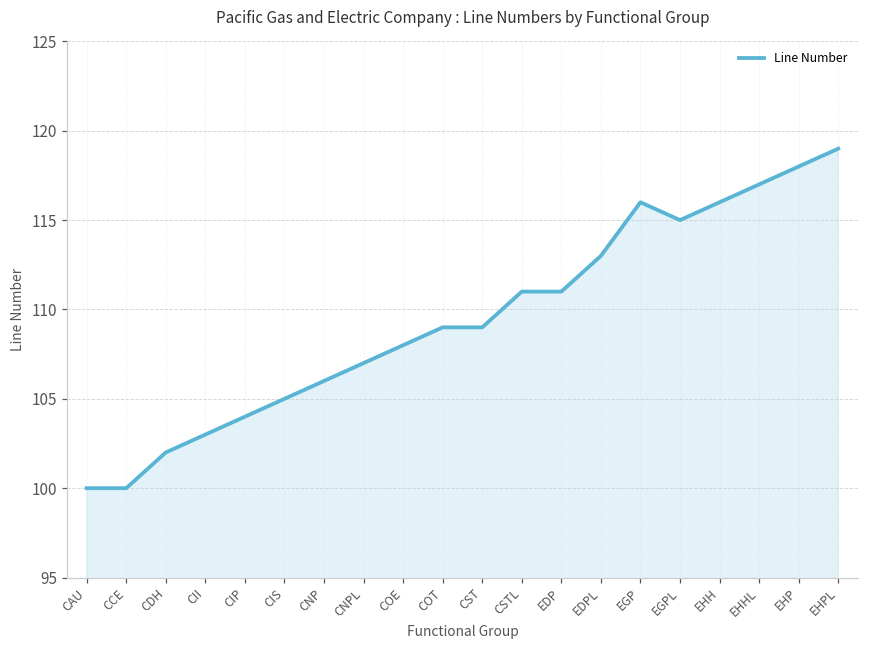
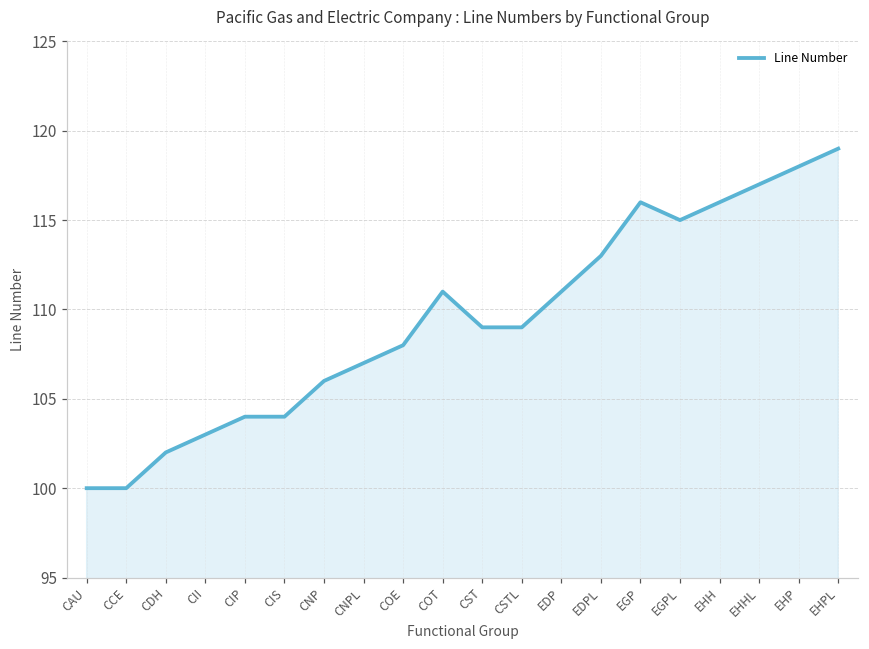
  {
    "CAU": 100,
    "CCE": 100,
    "CDH": 102,
    "CII": 103,
    "CIP": 104,
-   "CIS": 105,
+   "CIS": 104,
    "CNP": 106,
    "CNPL": 107,
    "COE": 108,
-   "COT": 109,
+   "COT": 111,
    "CST": 109,
-   "CSTL": 111,
+   "CSTL": 109,
    "EDP": 111,
    "EDPL": 113,
    "EGP": 116,
    "EGPL": 115,
    "EHH": 116,
    "EHHL": 117,
    "EHP": 118,
    "EHPL": 119
  }
